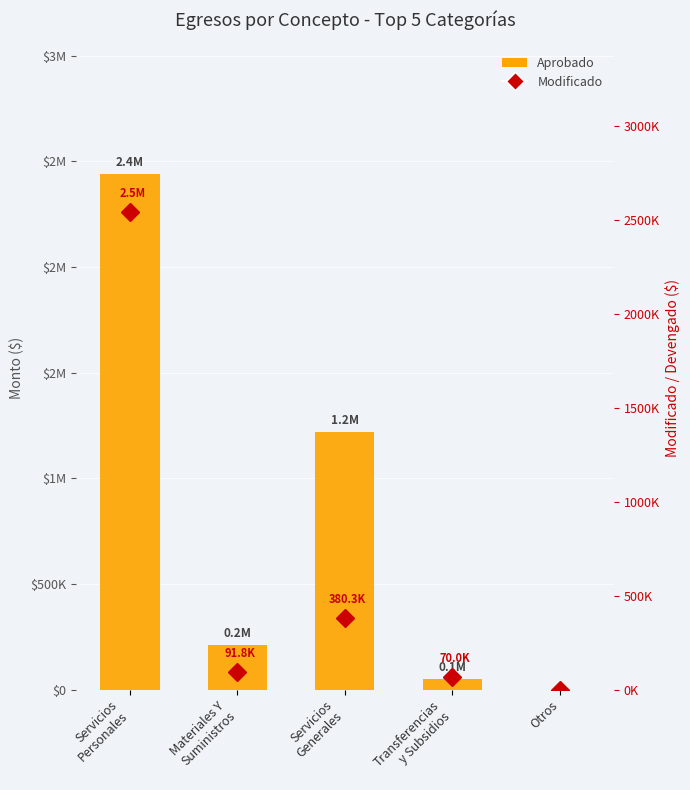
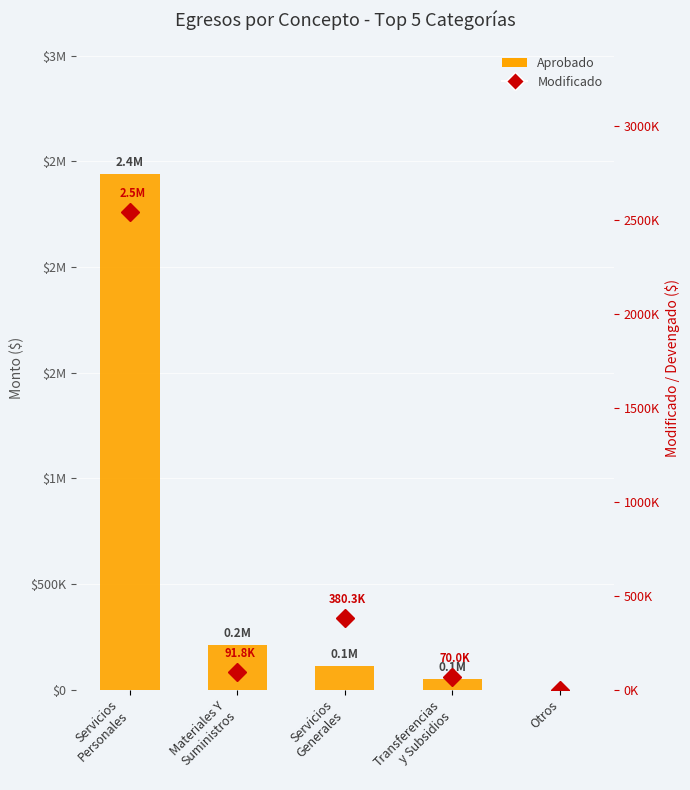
  {
    "Aprobado": {
      "Servicios Personales": "2.4M",
      "Materiales Y Suministros": "0.2M",
-     "Servicios Generales": "1.2M"
+     "Servicios Generales": "0.1M"
    }
  }
